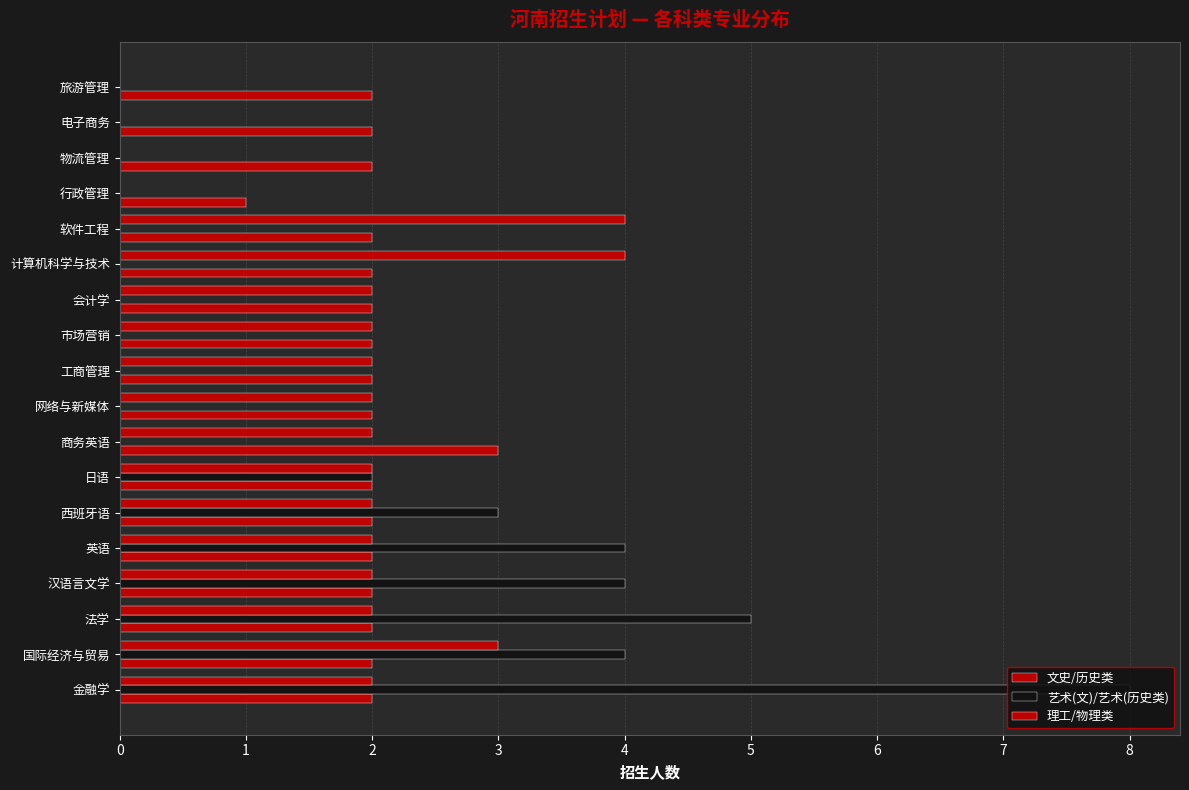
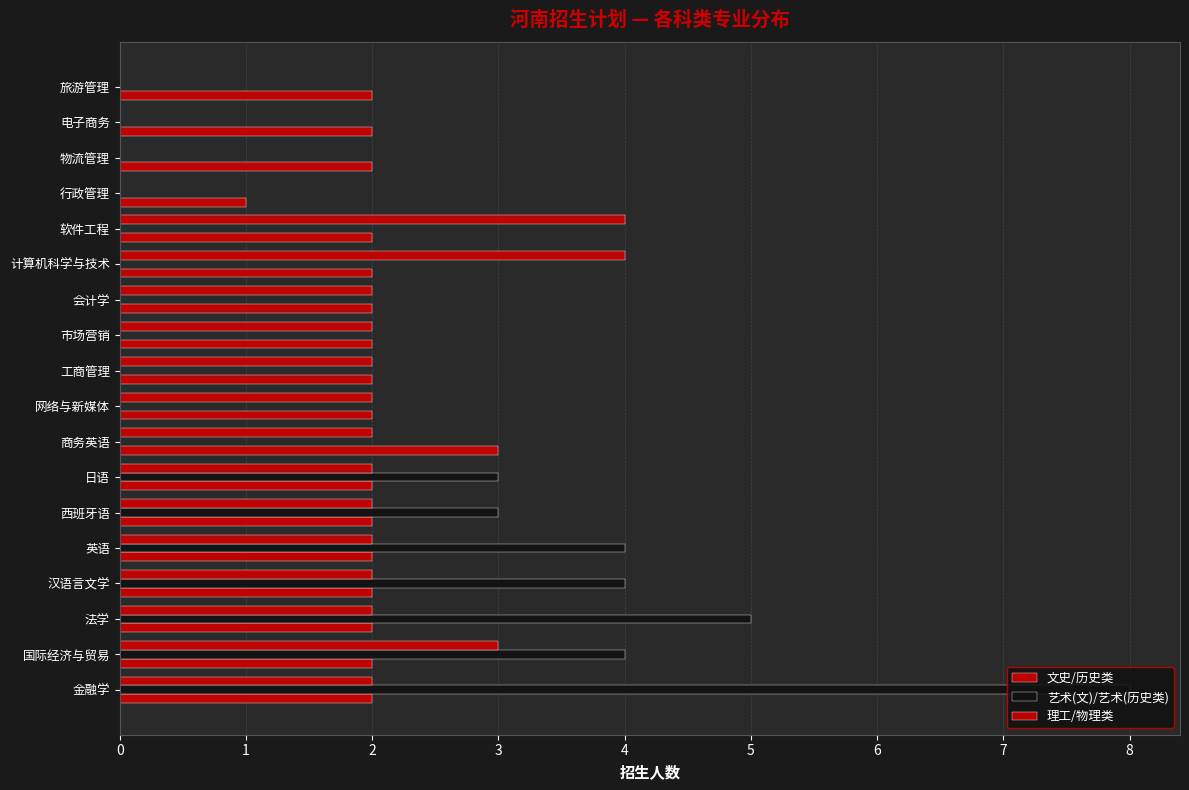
  {
    "艺术(文)/艺术(历史类)": {
      "旅游管理": 0,
      "电子商务": 0,
      "物流管理": 0,
      "行政管理": 0,
      "软件工程": 0,
      "计算机科学与技术": 0,
      "会计学": 0,
      "市场营销": 0,
      "工商管理": 0,
      "网络与新媒体": 0,
      "商务英语": 0,
-     "日语": 2,
+     "日语": 3,
      "西班牙语": 3,
      "英语": 4,
      "汉语言文学": 4,
      "法学": 5,
      "国际经济与贸易": 4
    }
  }
